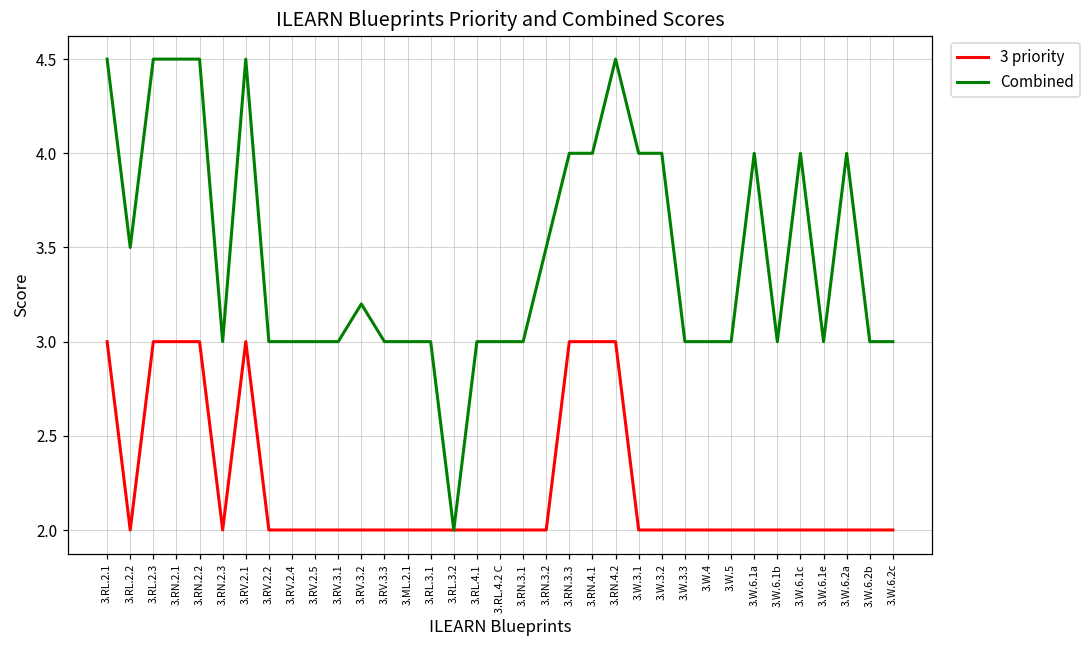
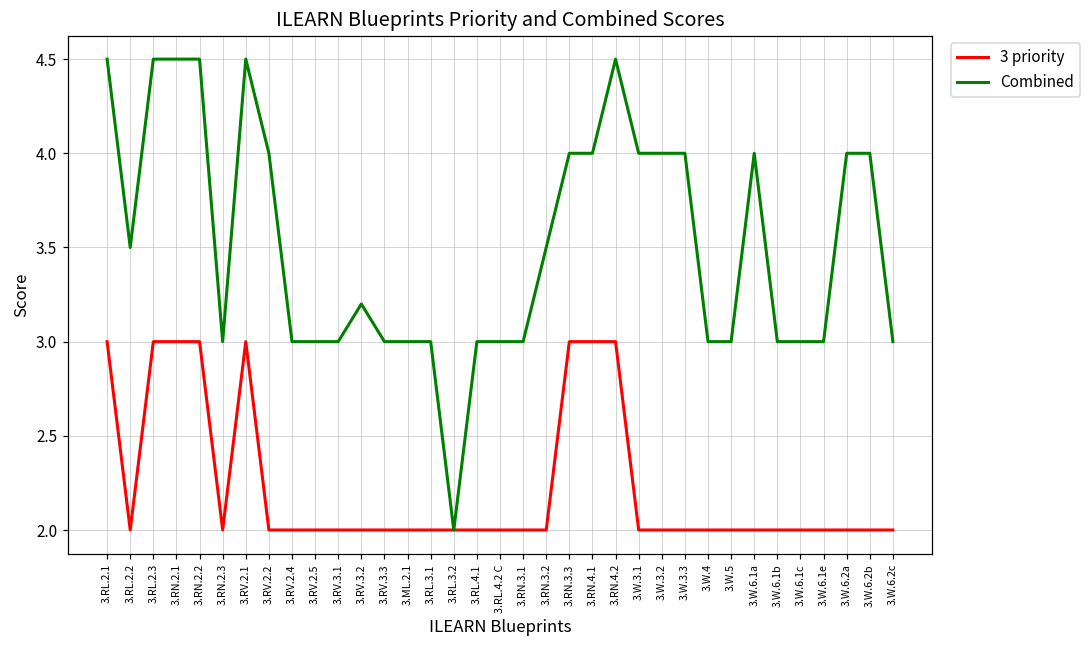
  {
    "3 priority": {
      "3.RL.2.1": 3,
      "3.RL.2.2": 2,
      "3.RL.2.3": 3,
      "3.RN.2.1": 3,
      "3.RN.2.2": 3,
      "3.RN.2.3": 2,
      "3.RV.2.1": 3,
      "3.RV.2.2": 2,
      "3.RV.2.4": 2,
      "3.RV.2.5": 2,
      "3.RV.3.1": 2,
      "3.RV.3.2": 2,
      "3.RV.3.3": 2,
      "3.ML.2.1": 2,
      "3.RL.3.1": 2,
      "3.RL.4.1": 2,
      "3.RL.4.2 C": 2,
      "3.RN.3.1": 2,
      "3.RN.3.2": 2,
      "3.RN.3.3": 3,
      "3.RN.4.1": 3,
      "3.RN.4.2": 3,
      "3.W.3.1": 2,
      "3.W.3.2": 2,
      "3.W.3.3": 2,
      "3.W.4": 2,
      "3.W.5": 2,
      "3.W.6.1a": 2,
      "3.W.6.1b": 2,
      "3.W.6.1c": 2,
      "3.W.6.1e": 2,
      "3.W.6.2a": 2,
      "3.W.6.2b": 2,
      "3.W.6.2c": 2
    },
    "Combined": {
      "3.RL.2.1": 4.50,
      "3.RL.2.2": 3.50,
      "3.RL.2.3": 4.50,
      "3.RN.2.1": 4.50,
      "3.RN.2.2": 4.50,
      "3.RN.2.3": 3,
      "3.RV.2.1": 4.50,
-     "3.RV.2.2": 3,
+     "3.RV.2.2": 4,
      "3.RV.2.4": 3,
      "3.RV.2.5": 3,
      "3.RV.3.1": 3,
      "3.RV.3.2": 3.20,
      "3.RV.3.3": 3,
      "3.ML.2.1": 3,
      "3.RL.3.1": 3,
      "3.RL.4.1": 3,
      "3.RL.4.2 C": 3,
      "3.RN.3.1": 3,
      "3.RN.3.2": 3.50,
      "3.RN.3.3": 4,
      "3.RN.4.1": 4,
      "3.RN.4.2": 4.50,
      "3.W.3.1": 4,
      "3.W.3.2": 4,
-     "3.W.3.3": 3,
+     "3.W.3.3": 4,
      "3.W.4": 3,
      "3.W.5": 3,
      "3.W.6.1a": 4,
      "3.W.6.1b": 3,
-     "3.W.6.1c": 4,
+     "3.W.6.1c": 3,
      "3.W.6.1e": 3,
      "3.W.6.2a": 4,
-     "3.W.6.2b": 3,
+     "3.W.6.2b": 4,
      "3.W.6.2c": 3
    }
  }
